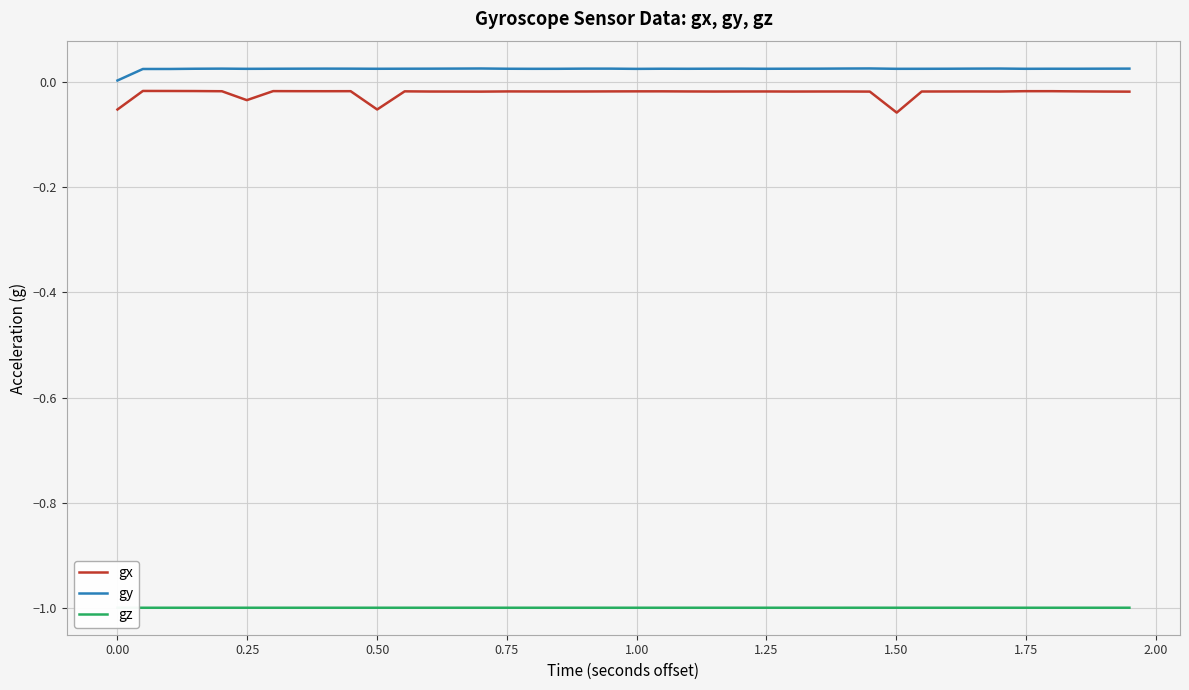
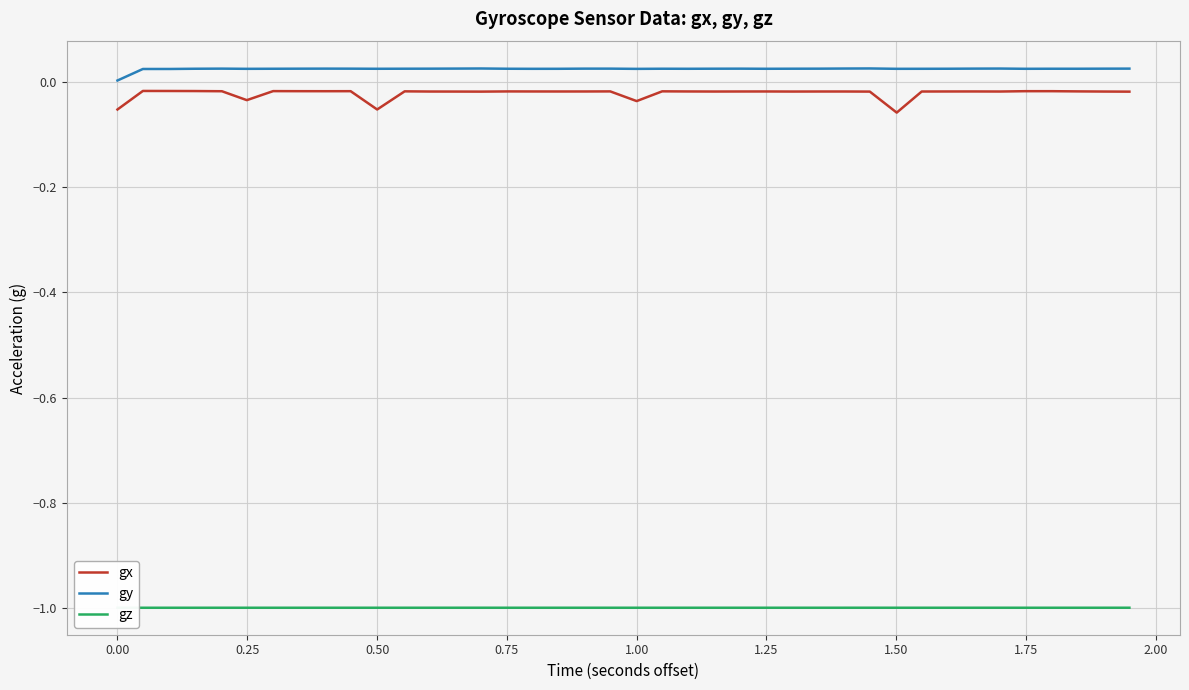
  {
    "gx": {
      "0.00": -0.05,
      "0.25": -0.03,
      "0.50": -0.05,
-     "1.00": -0.02,
+     "1.00": -0.04,
      "1.50": -0.06
    },
    "gy": {
      "0.00": 0.00,
      "0.25": 0.03,
      "0.50": 0.03,
      "1.00": 0.03,
      "1.50": 0.03
    },
    "gz": {
      "0.25": -1.00,
      "0.50": -1.00,
      "1.00": -1.00,
      "1.50": -1.00
    }
  }
